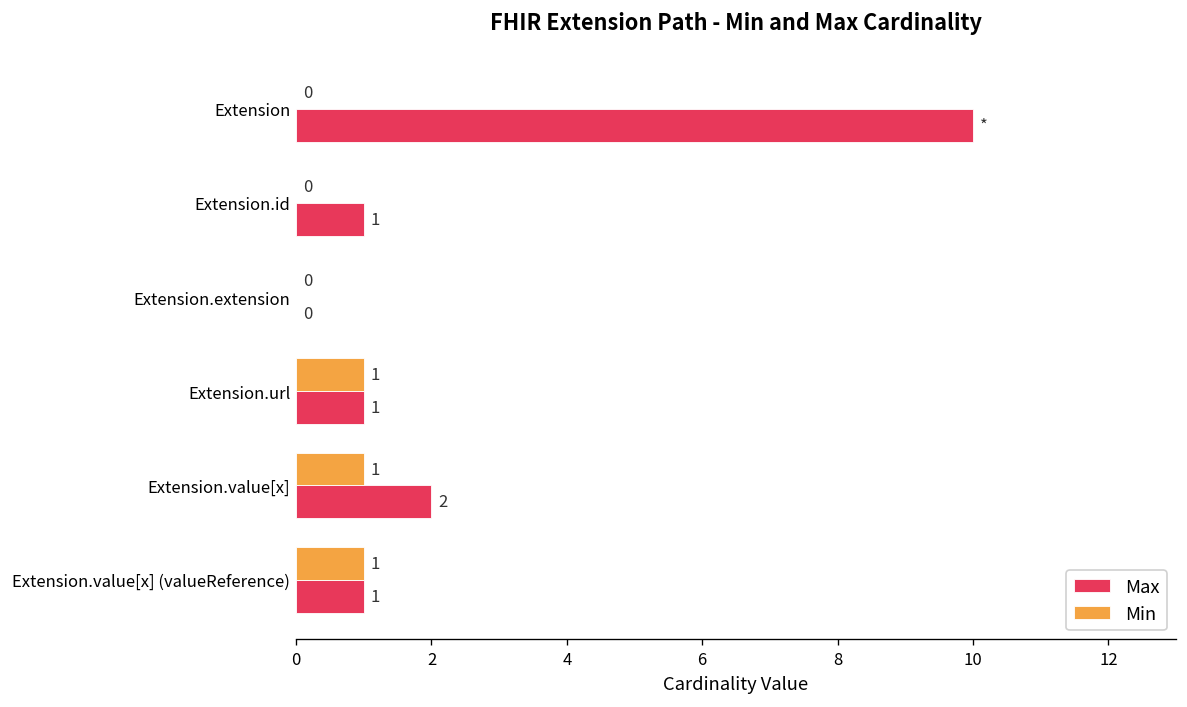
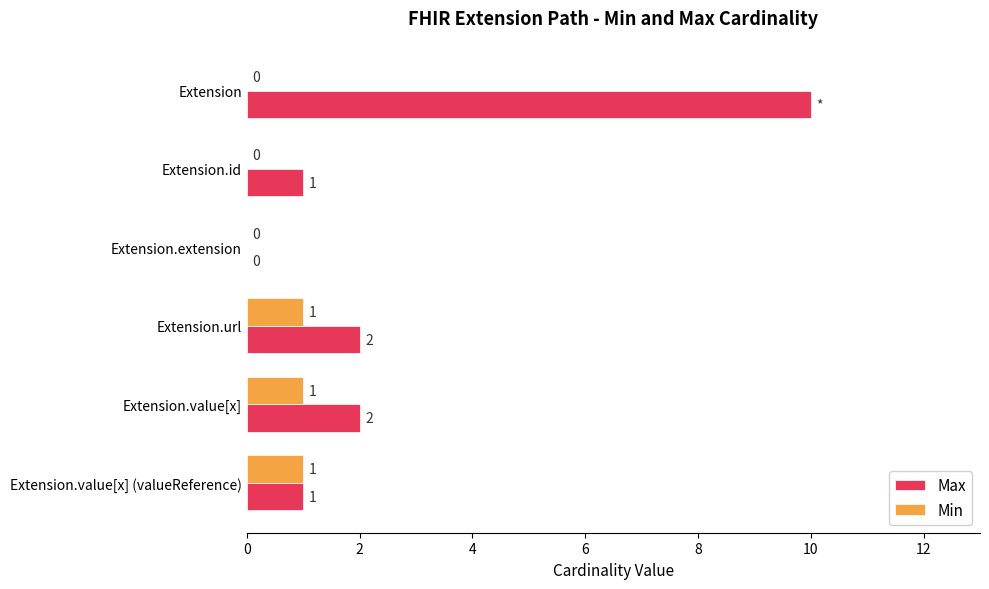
  {
    "Max": {
      "Extension.id": 1,
      "Extension.extension": 0,
-     "Extension.url": 1,
+     "Extension.url": 2,
      "Extension.value[x]": 2,
      "Extension.value[x] (valueReference)": 1
    },
    "Min": {
      "Extension": 0,
      "Extension.id": 0,
      "Extension.extension": 0,
      "Extension.url": 1,
      "Extension.value[x]": 1,
      "Extension.value[x] (valueReference)": 1
    }
  }
